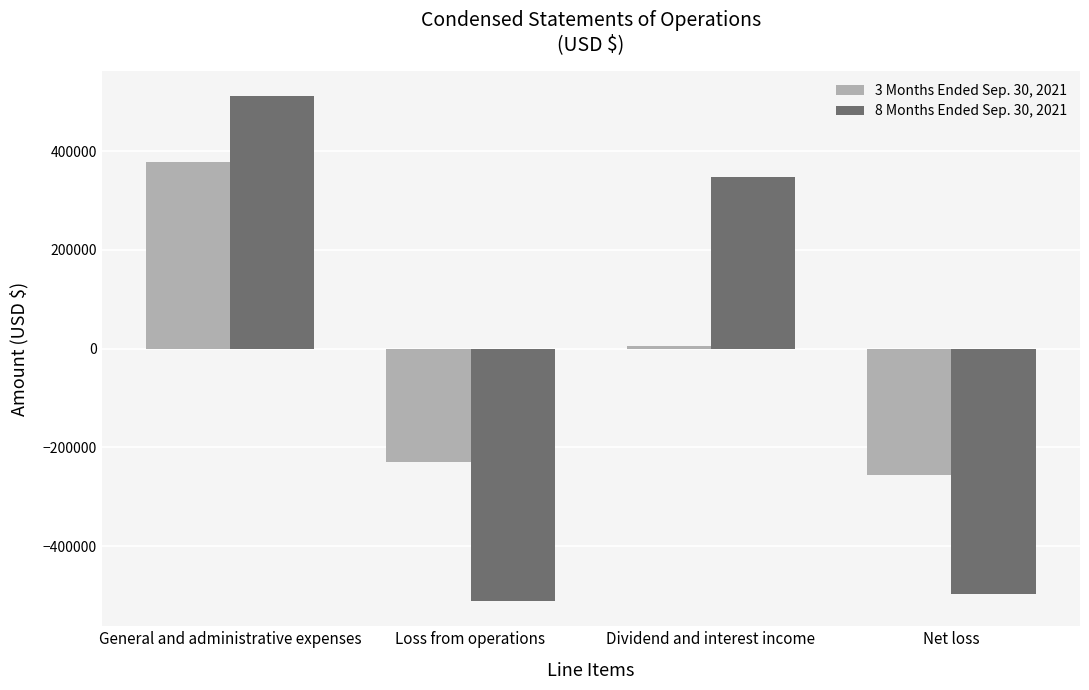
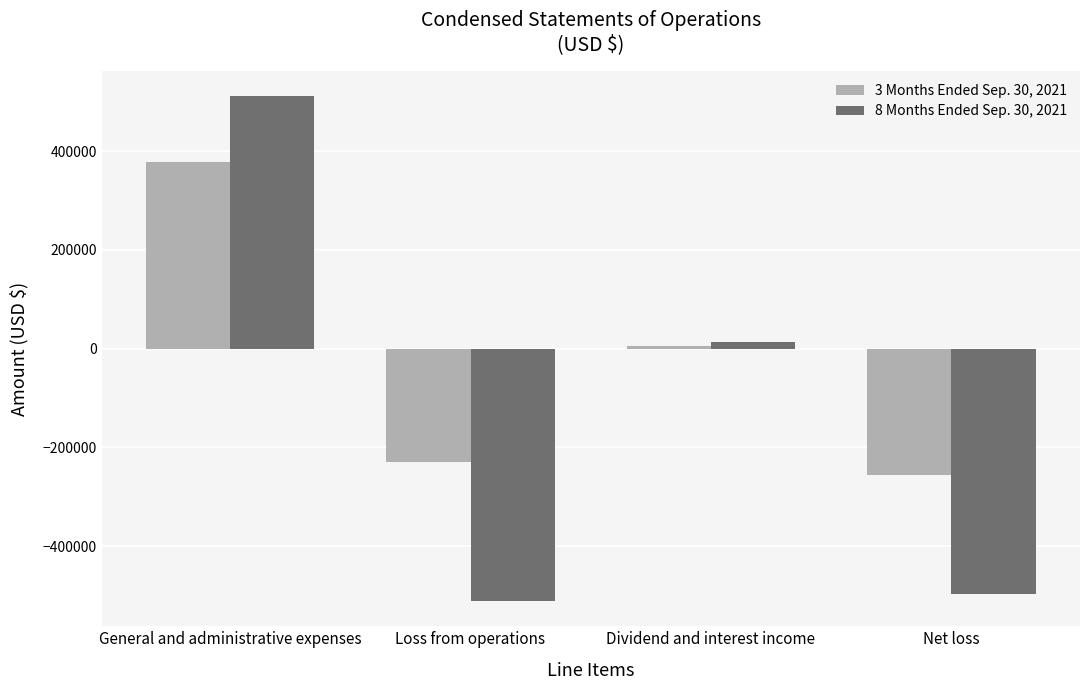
  {
    "3 Months Ended Sep. 30, 2021": {
      "General and administrative expenses": 380000,
      "Loss from operations": -230000,
      "Dividend and interest income": 10000,
      "Net loss": -260000
    },
    "8 Months Ended Sep. 30, 2021": {
      "General and administrative expenses": 510000,
      "Loss from operations": -510000,
-     "Dividend and interest income": 350000,
+     "Dividend and interest income": 10000,
      "Net loss": -500000
    }
  }
